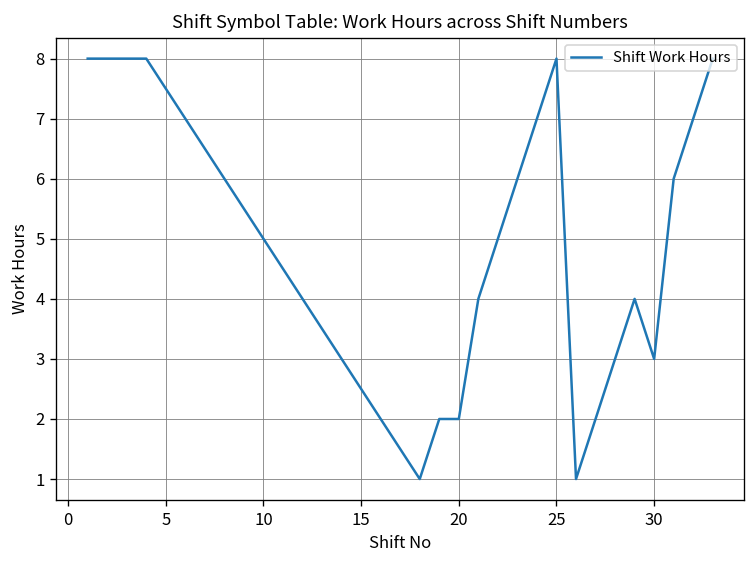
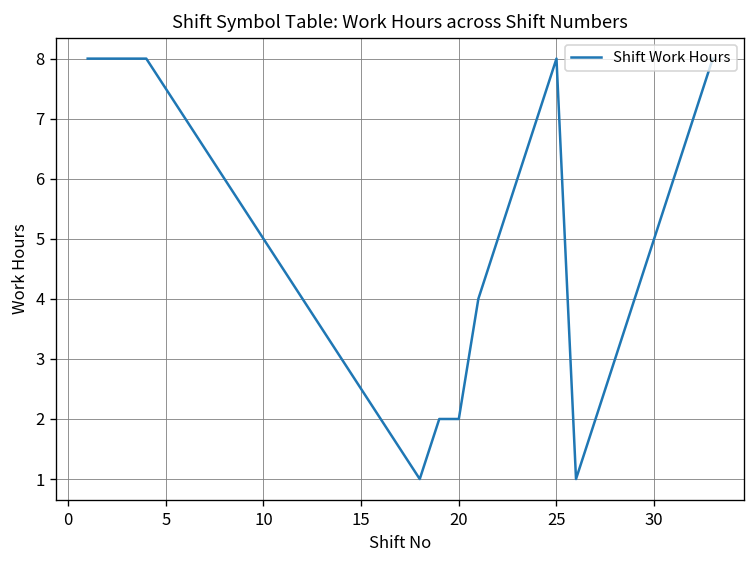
  {
    "20": 2,
    "25": 8,
-   "30": 3
+   "30": 5
  }
